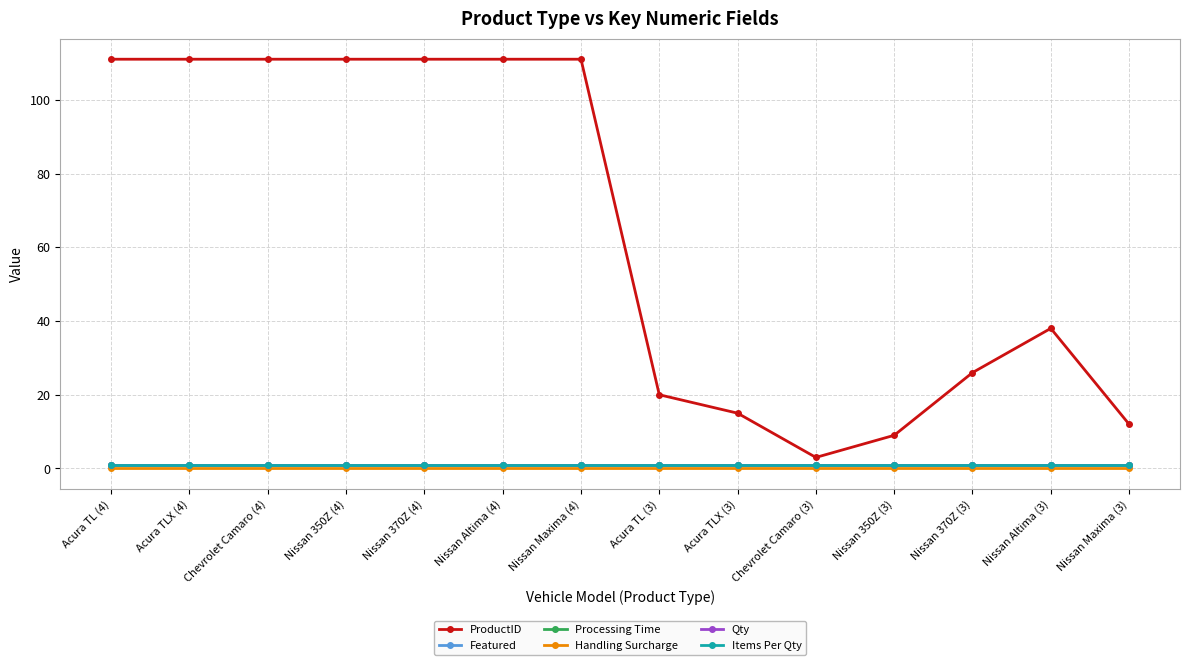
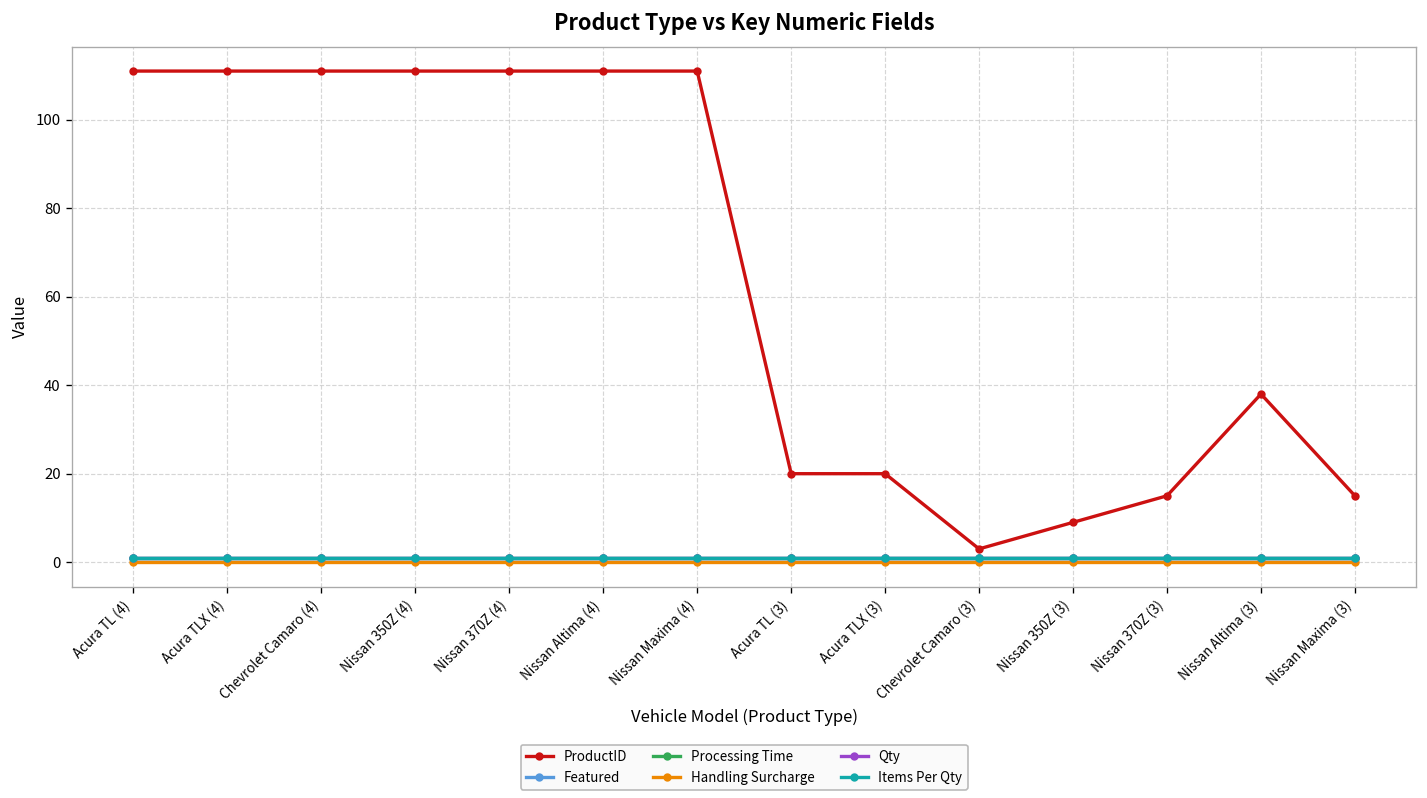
  {
    "ProductID": {
      "Acura TL (4)": 111,
      "Acura TLX (4)": 111,
      "Chevrolet Camaro (4)": 111,
      "Nissan 350Z (4)": 111,
      "Nissan 370Z (4)": 111,
      "Nissan Altima (4)": 111,
      "Nissan Maxima (4)": 111,
      "Acura TL (3)": 20,
-     "Acura TLX (3)": 15,
+     "Acura TLX (3)": 20,
      "Chevrolet Camaro (3)": 3,
      "Nissan 350Z (3)": 9,
-     "Nissan 370Z (3)": 26,
+     "Nissan 370Z (3)": 15,
      "Nissan Altima (3)": 38,
-     "Nissan Maxima (3)": 12
+     "Nissan Maxima (3)": 15
    },
    "Items Per Qty": {
      "Acura TL (4)": 1,
      "Acura TLX (4)": 1,
      "Chevrolet Camaro (4)": 1,
      "Nissan 350Z (4)": 1,
      "Nissan 370Z (4)": 1,
      "Nissan Altima (4)": 1,
      "Nissan Maxima (4)": 1,
      "Acura TL (3)": 1,
      "Acura TLX (3)": 1,
      "Chevrolet Camaro (3)": 1,
      "Nissan 350Z (3)": 1,
      "Nissan 370Z (3)": 1,
      "Nissan Altima (3)": 1,
      "Nissan Maxima (3)": 1
    },
    "Handling Surcharge": {
      "Acura TL (4)": 0,
      "Acura TLX (4)": 0,
      "Chevrolet Camaro (4)": 0,
      "Nissan 350Z (4)": 0,
      "Nissan 370Z (4)": 0,
      "Nissan Altima (4)": 0,
      "Nissan Maxima (4)": 0,
      "Acura TL (3)": 0,
      "Acura TLX (3)": 0,
      "Chevrolet Camaro (3)": 0,
      "Nissan 350Z (3)": 0,
      "Nissan 370Z (3)": 0,
      "Nissan Altima (3)": 0,
      "Nissan Maxima (3)": 0
    }
  }
